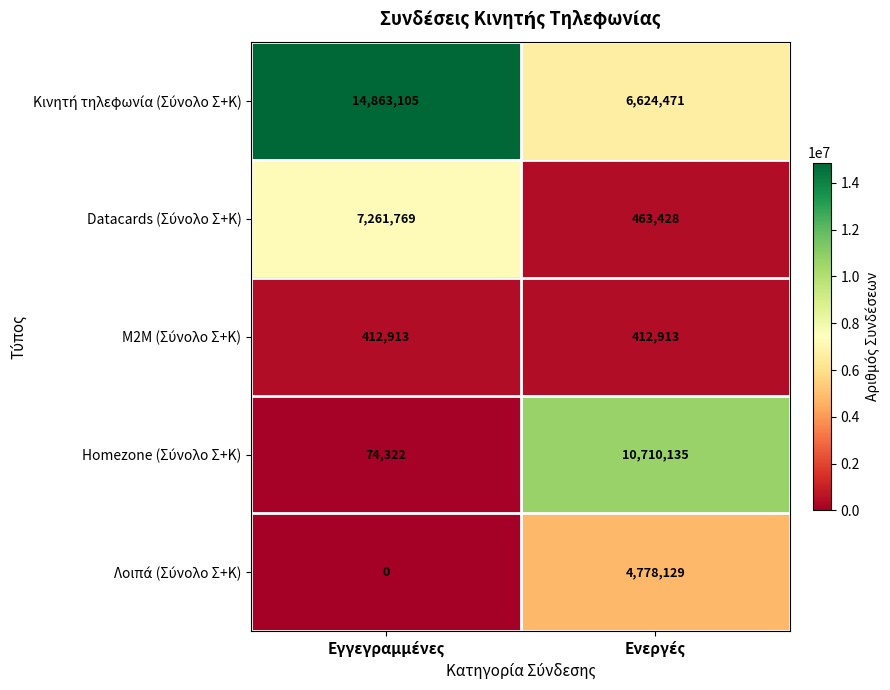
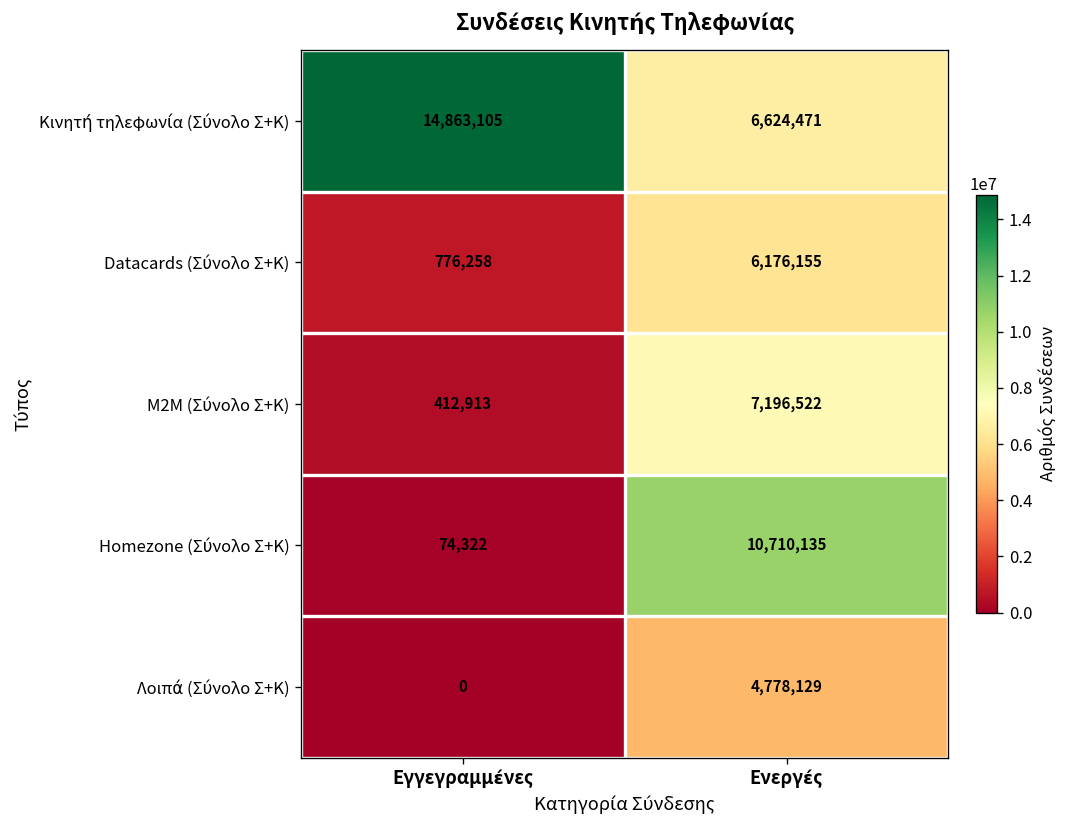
  {
    "Κινητή τηλεφωνία (Σύνολο Σ+Κ)": {
      "Εγγεγραμμένες": "14,863,105",
      "Ενεργές": "6,624,471"
    },
    "Datacards (Σύνολο Σ+Κ)": {
-     "Εγγεγραμμένες": "7,261,769",
-     "Ενεργές": "463,428"
+     "Εγγεγραμμένες": "776,258",
+     "Ενεργές": "6,176,155"
    },
    "M2M (Σύνολο Σ+Κ)": {
      "Εγγεγραμμένες": "412,913",
-     "Ενεργές": "412,913"
+     "Ενεργές": "7,196,522"
    },
    "Homezone (Σύνολο Σ+Κ)": {
      "Εγγεγραμμένες": "74,322",
      "Ενεργές": "10,710,135"
    },
    "Λοιπά (Σύνολο Σ+Κ)": {
      "Εγγεγραμμένες": "0",
      "Ενεργές": "4,778,129"
    }
  }
